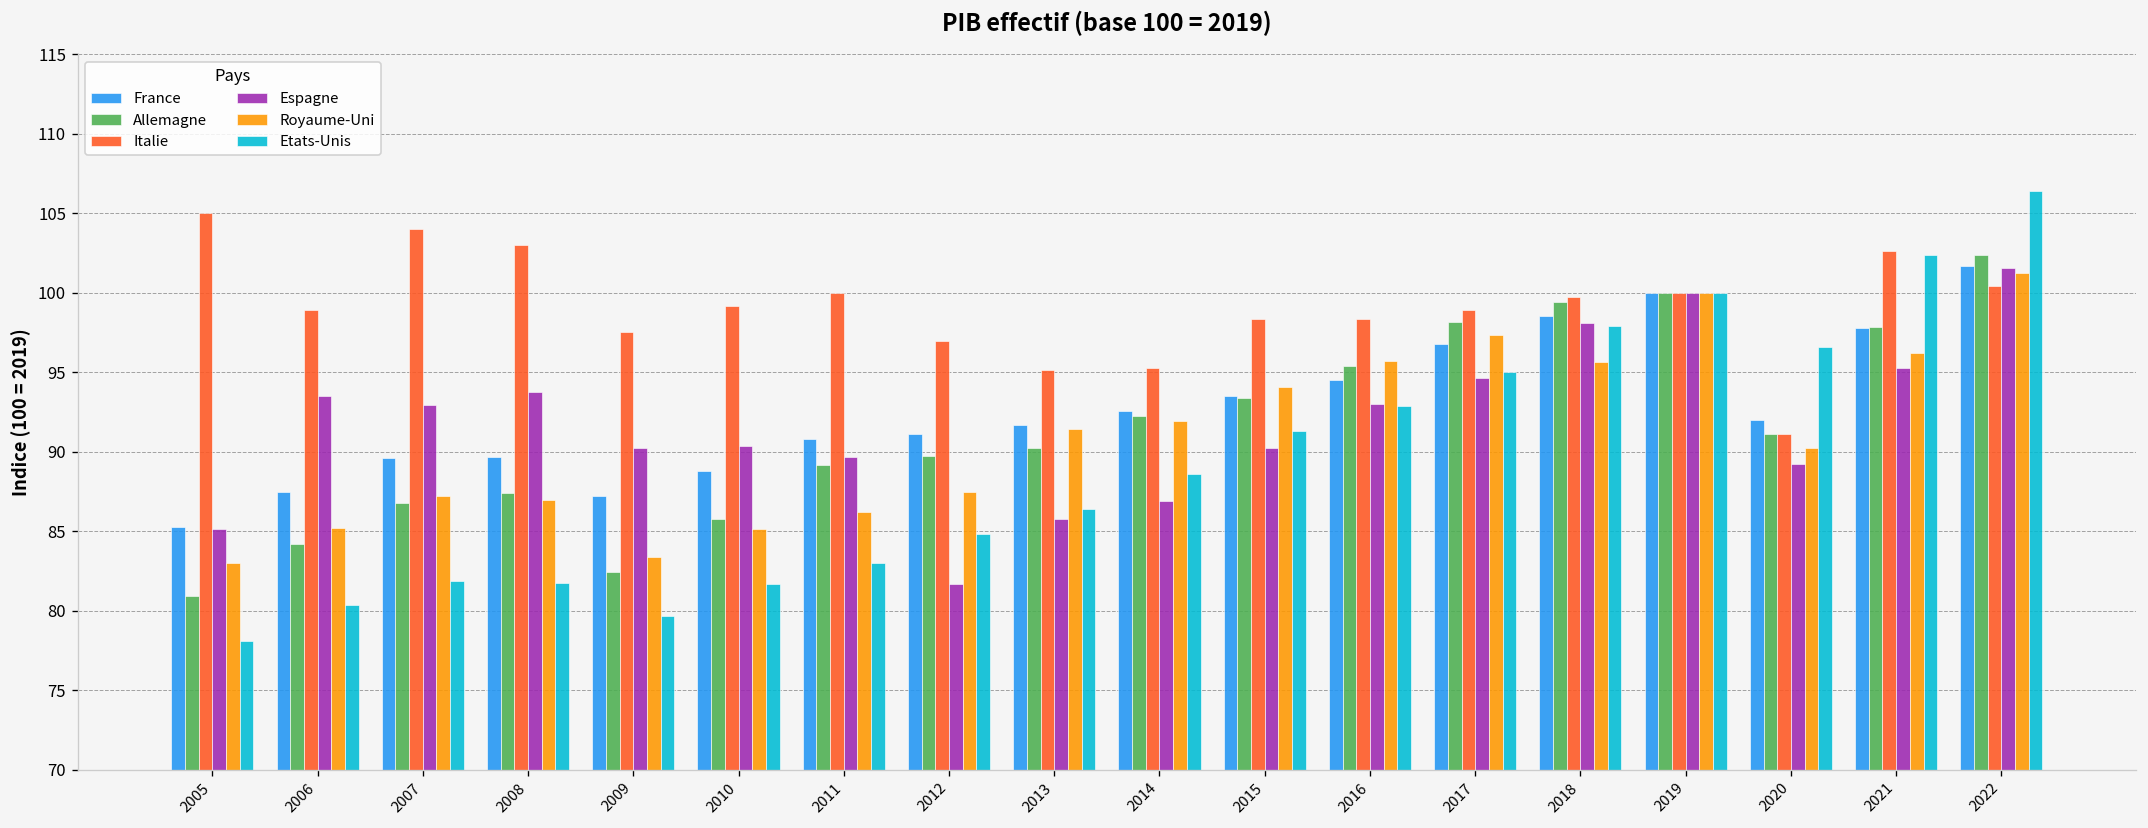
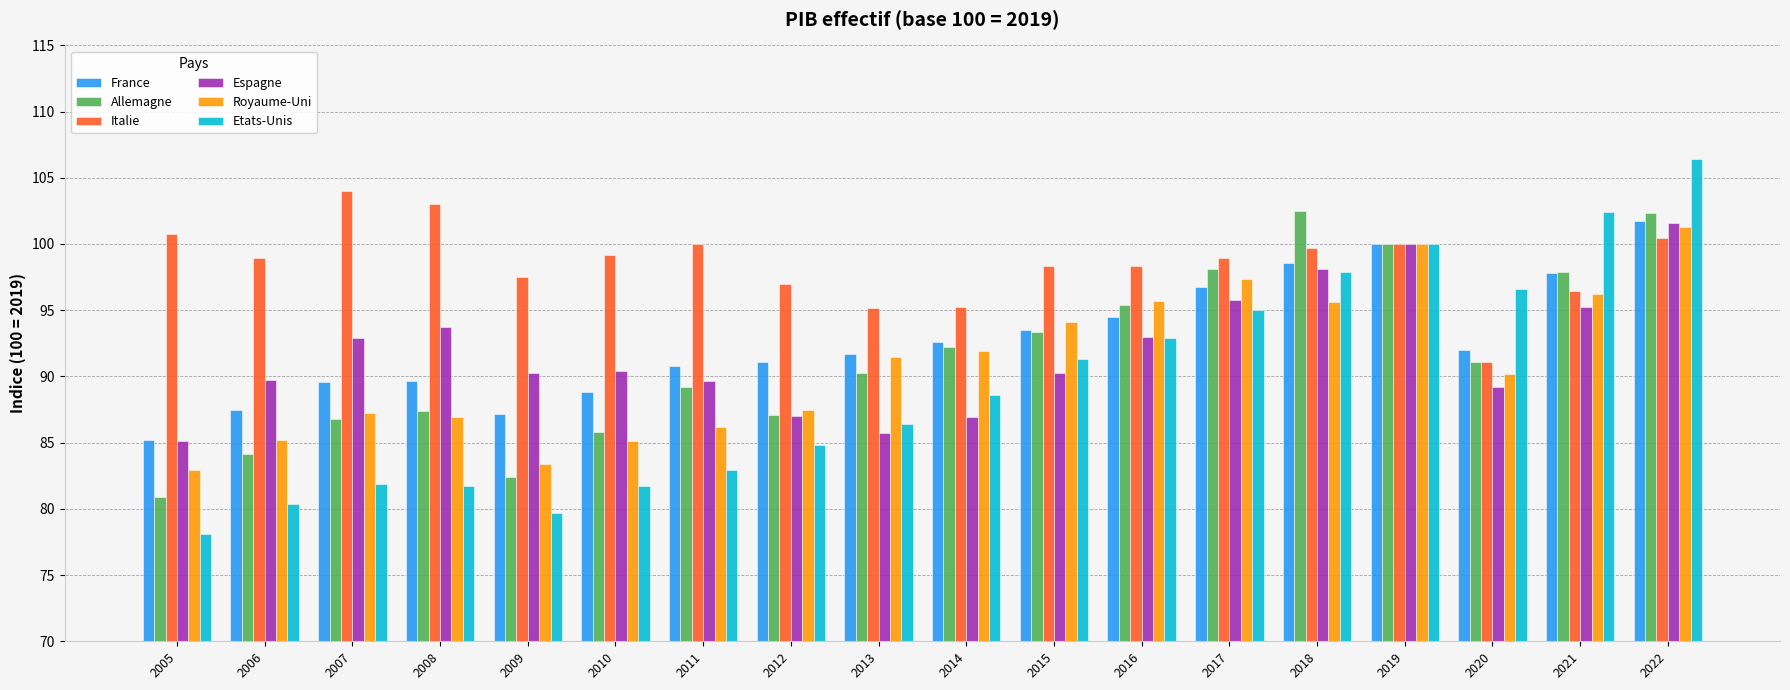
  {
    "Allemagne": {
      "2005": 80.9,
      "2006": 84.2,
      "2007": 86.8,
      "2008": 87.4,
      "2009": 82.4,
      "2010": 85.8,
      "2011": 89.2,
-     "2012": 89.7,
+     "2012": 87.1,
      "2013": 90.2,
      "2014": 92.2,
      "2015": 93.4,
      "2016": 95.4,
      "2017": 98.1,
-     "2018": 99.4,
+     "2018": 102.5,
      "2019": 100.0,
      "2020": 91.1,
      "2021": 97.9,
      "2022": 102.4
    },
    "Italie": {
-     "2005": 105.0,
+     "2005": 100.7,
      "2006": 98.9,
      "2007": 104.0,
      "2008": 103.0,
      "2009": 97.5,
      "2010": 99.2,
      "2011": 100.0,
      "2012": 97.0,
      "2013": 95.2,
      "2014": 95.2,
      "2015": 98.3,
      "2016": 98.3,
      "2017": 98.9,
      "2018": 99.7,
      "2019": 100.0,
      "2020": 91.1,
-     "2021": 102.6,
+     "2021": 96.5,
      "2022": 100.4
    },
    "Espagne": {
      "2005": 85.1,
-     "2006": 93.5,
+     "2006": 89.7,
      "2007": 92.9,
      "2008": 93.8,
      "2009": 90.2,
      "2010": 90.4,
      "2011": 89.6,
-     "2012": 81.7,
+     "2012": 87.0,
      "2013": 85.7,
      "2014": 86.9,
      "2015": 90.3,
      "2016": 93.0,
-     "2017": 94.7,
+     "2017": 95.8,
      "2018": 98.1,
      "2019": 100.0,
      "2020": 89.2,
      "2021": 95.3,
      "2022": 101.6
    },
    "Royaume-Uni": {
      "2005": 83.0,
      "2006": 85.2,
      "2007": 87.2,
      "2008": 87.0,
      "2009": 83.4,
      "2010": 85.1,
      "2011": 86.2,
      "2012": 87.4,
      "2013": 91.5,
      "2014": 91.9,
      "2015": 94.1,
      "2016": 95.7,
      "2017": 97.4,
      "2018": 95.6,
      "2019": 100.0,
      "2020": 90.2,
      "2021": 96.2,
      "2022": 101.3
    }
  }
